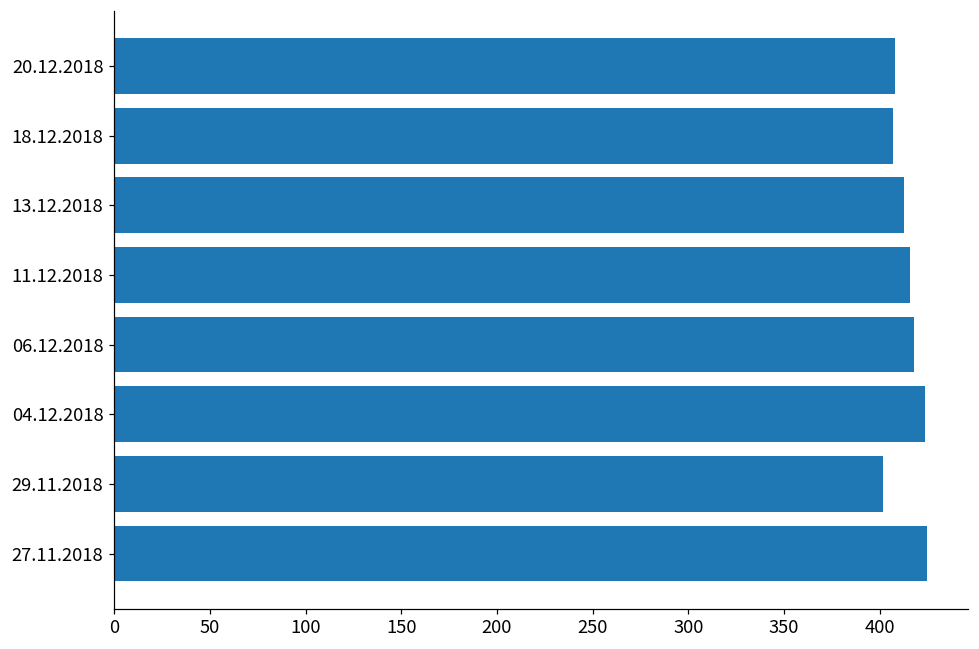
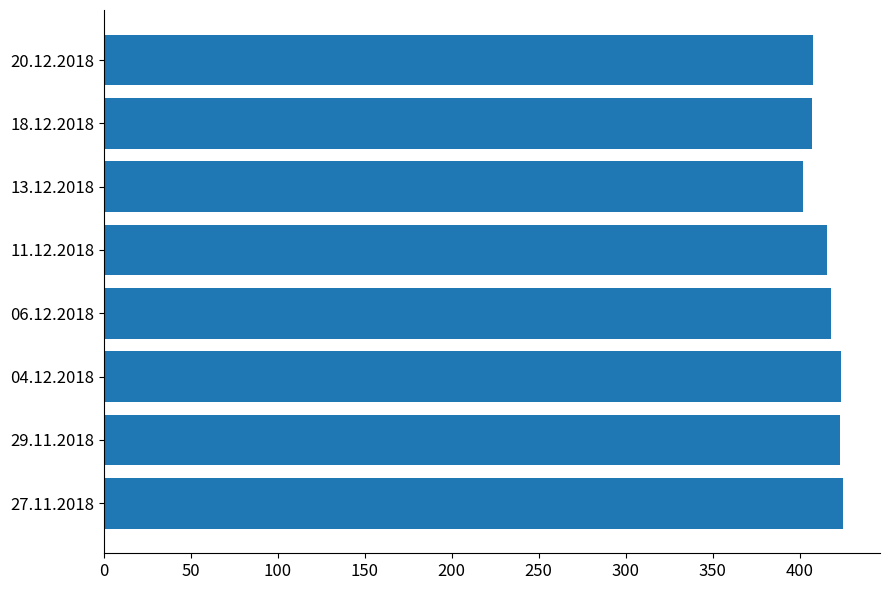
  {
    "20.12.2018": 408,
    "18.12.2018": 407,
-   "13.12.2018": 413,
+   "13.12.2018": 402,
    "11.12.2018": 416,
    "06.12.2018": 418,
    "04.12.2018": 424,
-   "29.11.2018": 402,
+   "29.11.2018": 423,
    "27.11.2018": 425
  }
